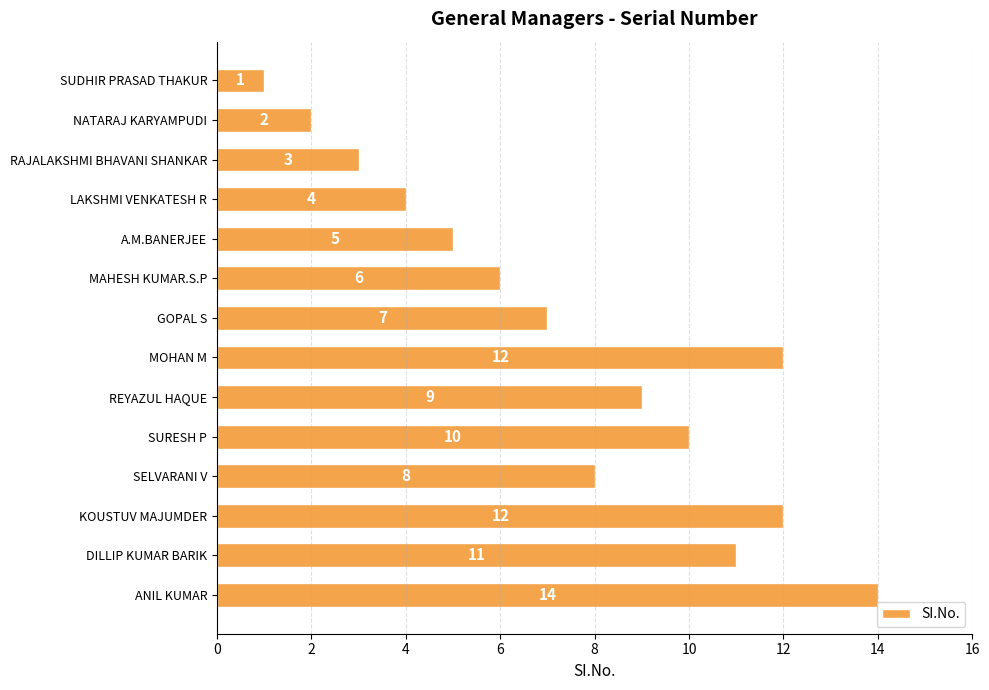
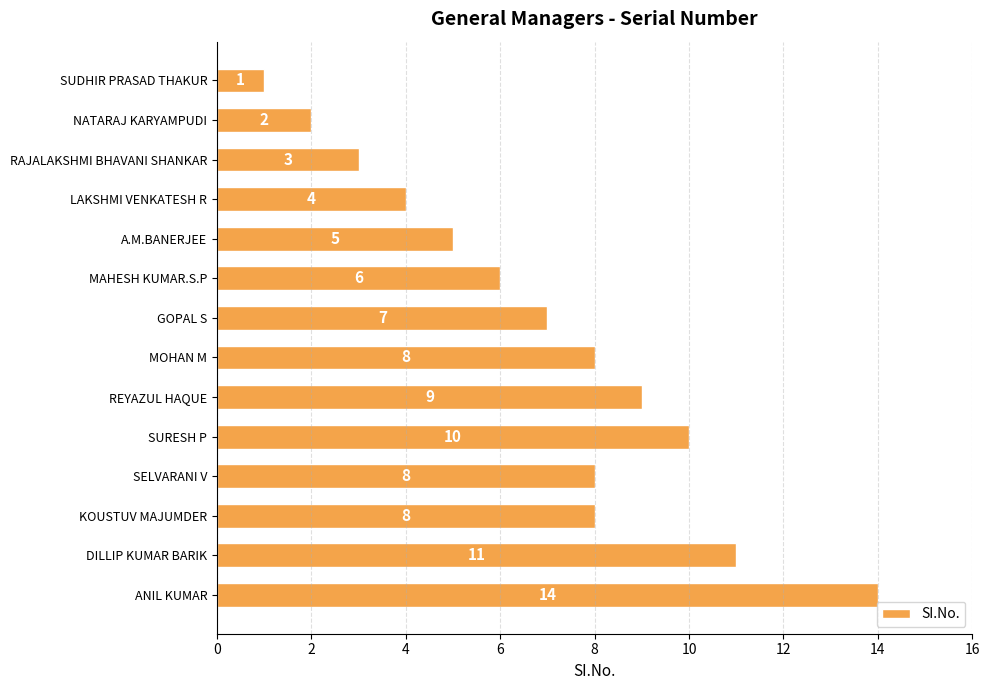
  {
    "SUDHIR PRASAD THAKUR": 1,
    "NATARAJ KARYAMPUDI": 2,
    "RAJALAKSHMI BHAVANI SHANKAR": 3,
    "LAKSHMI VENKATESH R": 4,
    "A.M.BANERJEE": 5,
    "MAHESH KUMAR.S.P": 6,
    "GOPAL S": 7,
-   "MOHAN M": 12,
+   "MOHAN M": 8,
    "REYAZUL HAQUE": 9,
    "SURESH P": 10,
    "SELVARANI V": 8,
-   "KOUSTUV MAJUMDER": 12,
+   "KOUSTUV MAJUMDER": 8,
    "DILLIP KUMAR BARIK": 11,
    "ANIL KUMAR": 14
  }
